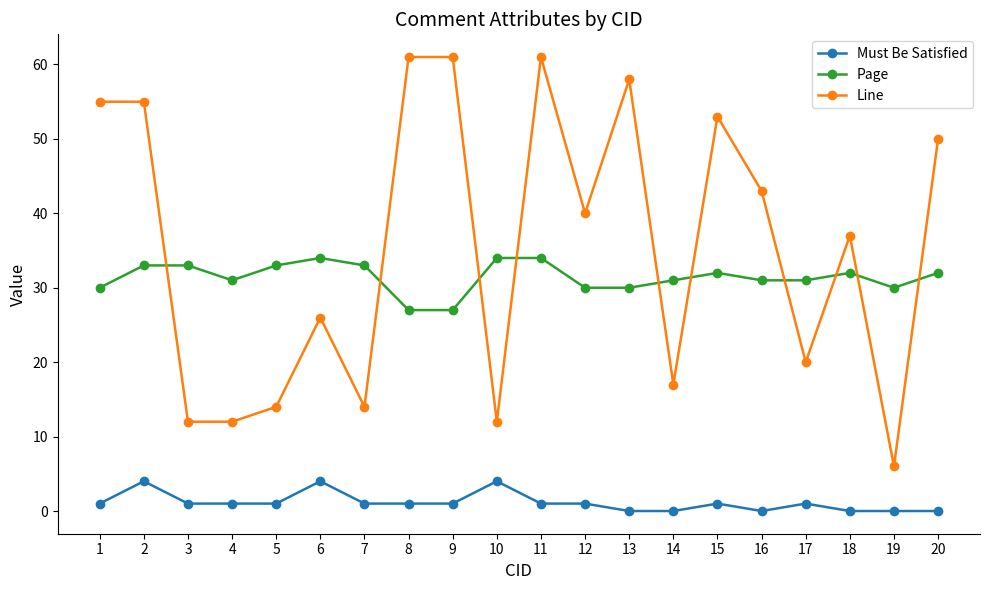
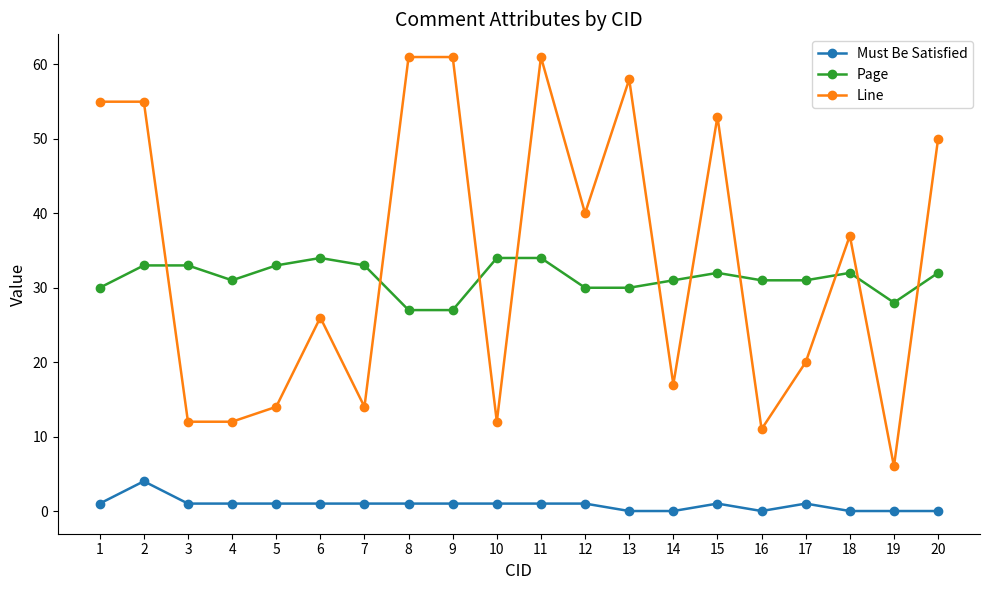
  {
    "Must Be Satisfied": {
      "1": 1,
      "2": 4,
      "3": 1,
      "4": 1,
      "5": 1,
-     "6": 4,
+     "6": 1,
      "7": 1,
      "8": 1,
      "9": 1,
-     "10": 4,
+     "10": 1,
      "11": 1,
      "12": 1,
      "13": 0,
      "14": 0,
      "15": 1,
      "16": 0,
      "17": 1,
      "18": 0,
      "19": 0,
      "20": 0
    },
    "Page": {
      "1": 30,
      "2": 33,
      "3": 33,
      "4": 31,
      "5": 33,
      "6": 34,
      "7": 33,
      "8": 27,
      "9": 27,
      "10": 34,
      "11": 34,
      "12": 30,
      "13": 30,
      "14": 31,
      "15": 32,
      "16": 31,
      "17": 31,
      "18": 32,
-     "19": 30,
+     "19": 28,
      "20": 32
    },
    "Line": {
      "1": 55,
      "2": 55,
      "3": 12,
      "4": 12,
      "5": 14,
      "6": 26,
      "7": 14,
      "8": 61,
      "9": 61,
      "10": 12,
      "11": 61,
      "12": 40,
      "13": 58,
      "14": 17,
      "15": 53,
-     "16": 43,
+     "16": 11,
      "17": 20,
      "18": 37,
      "19": 6,
      "20": 50
    }
  }
